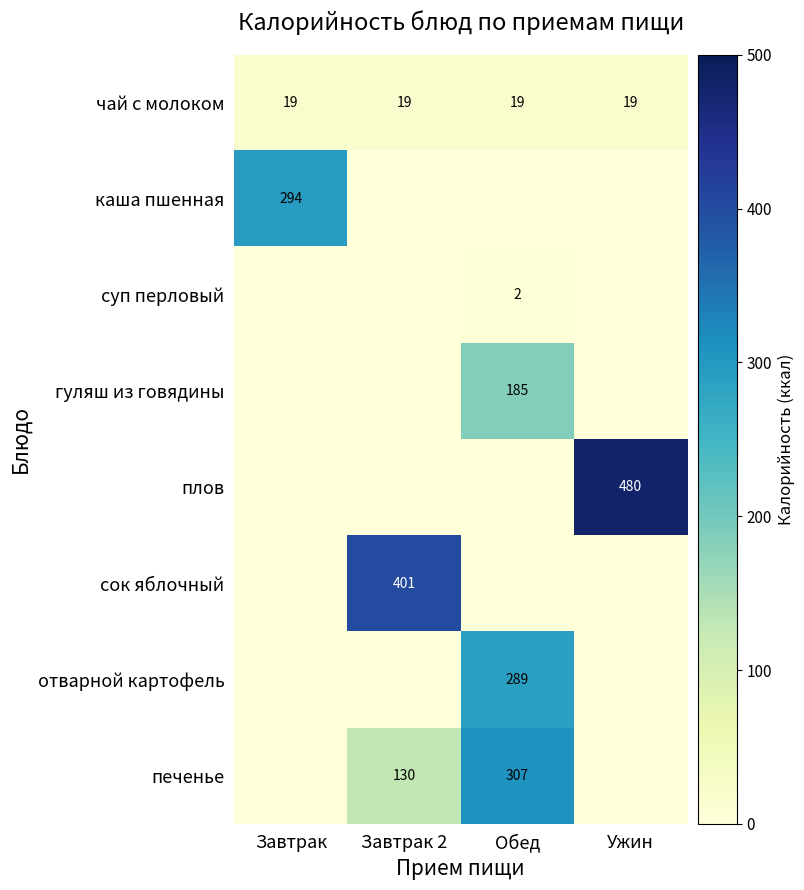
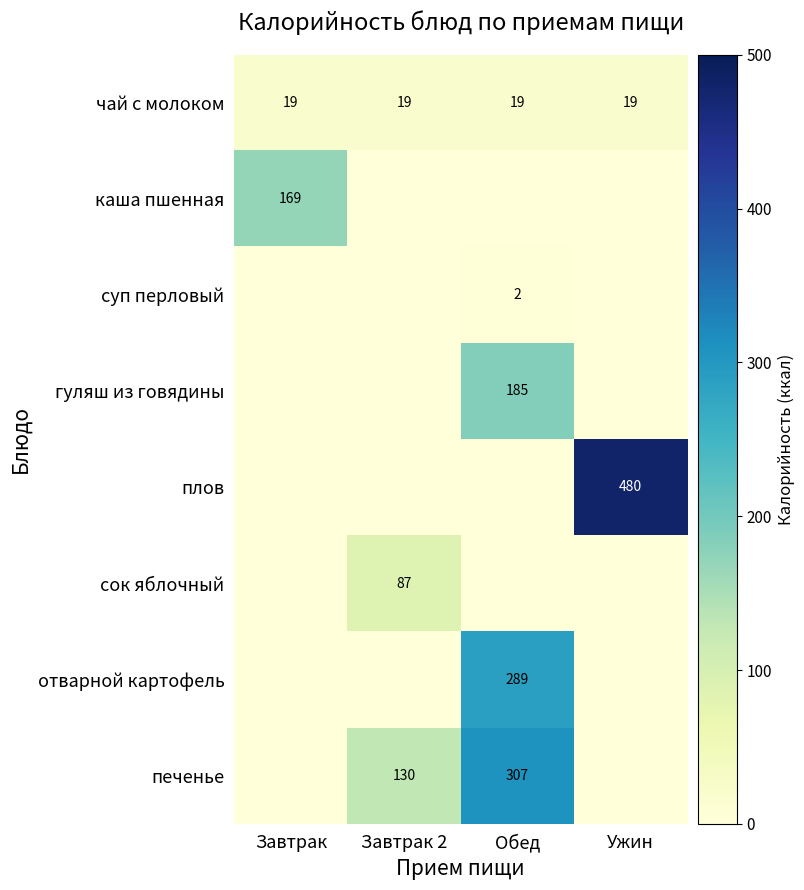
  {
    "чай с молоком": {
      "Завтрак": 19,
      "Завтрак 2": 19,
      "Обед": 19,
      "Ужин": 19
    },
    "каша пшенная": {
-     "Завтрак": 294
+     "Завтрак": 169
    },
    "суп перловый": {
      "Обед": 2
    },
    "гуляш из говядины": {
      "Обед": 185
    },
    "плов": {
      "Ужин": 480
    },
    "сок яблочный": {
-     "Завтрак 2": 401
+     "Завтрак 2": 87
    },
    "отварной картофель": {
      "Обед": 289
    },
    "печенье": {
      "Завтрак 2": 130,
      "Обед": 307
    }
  }
